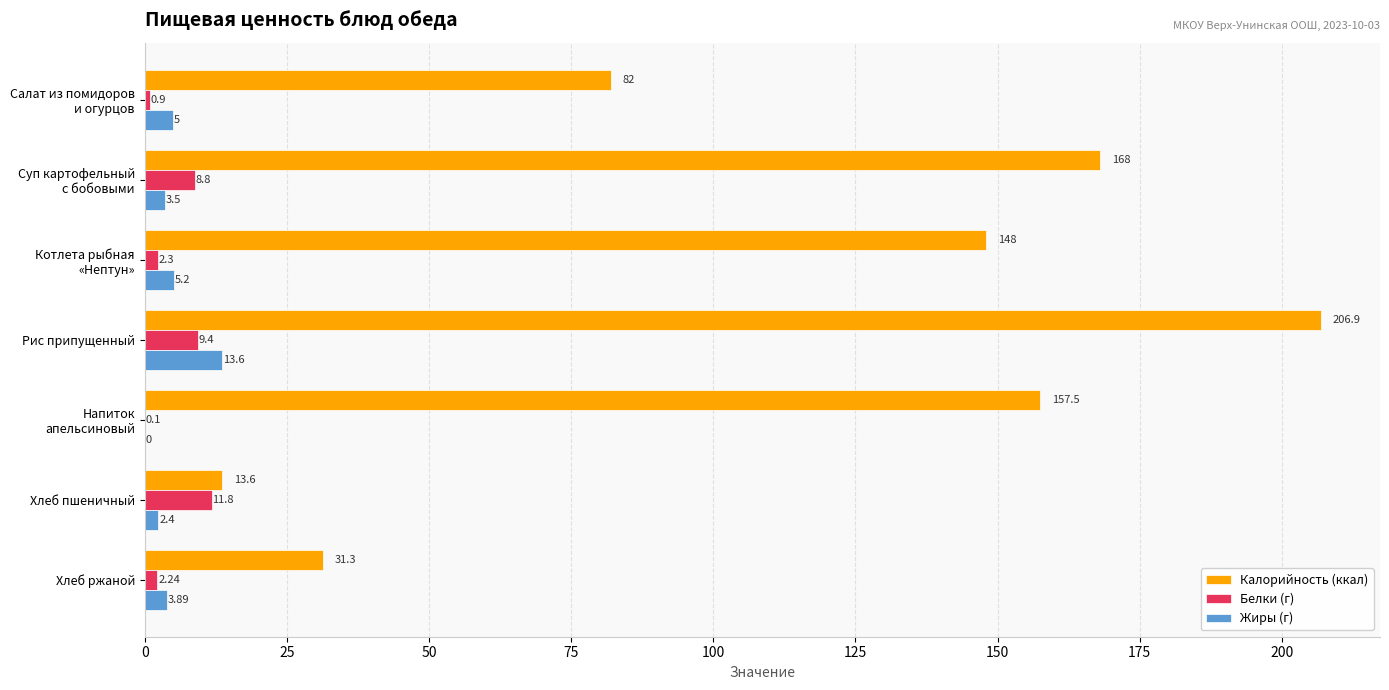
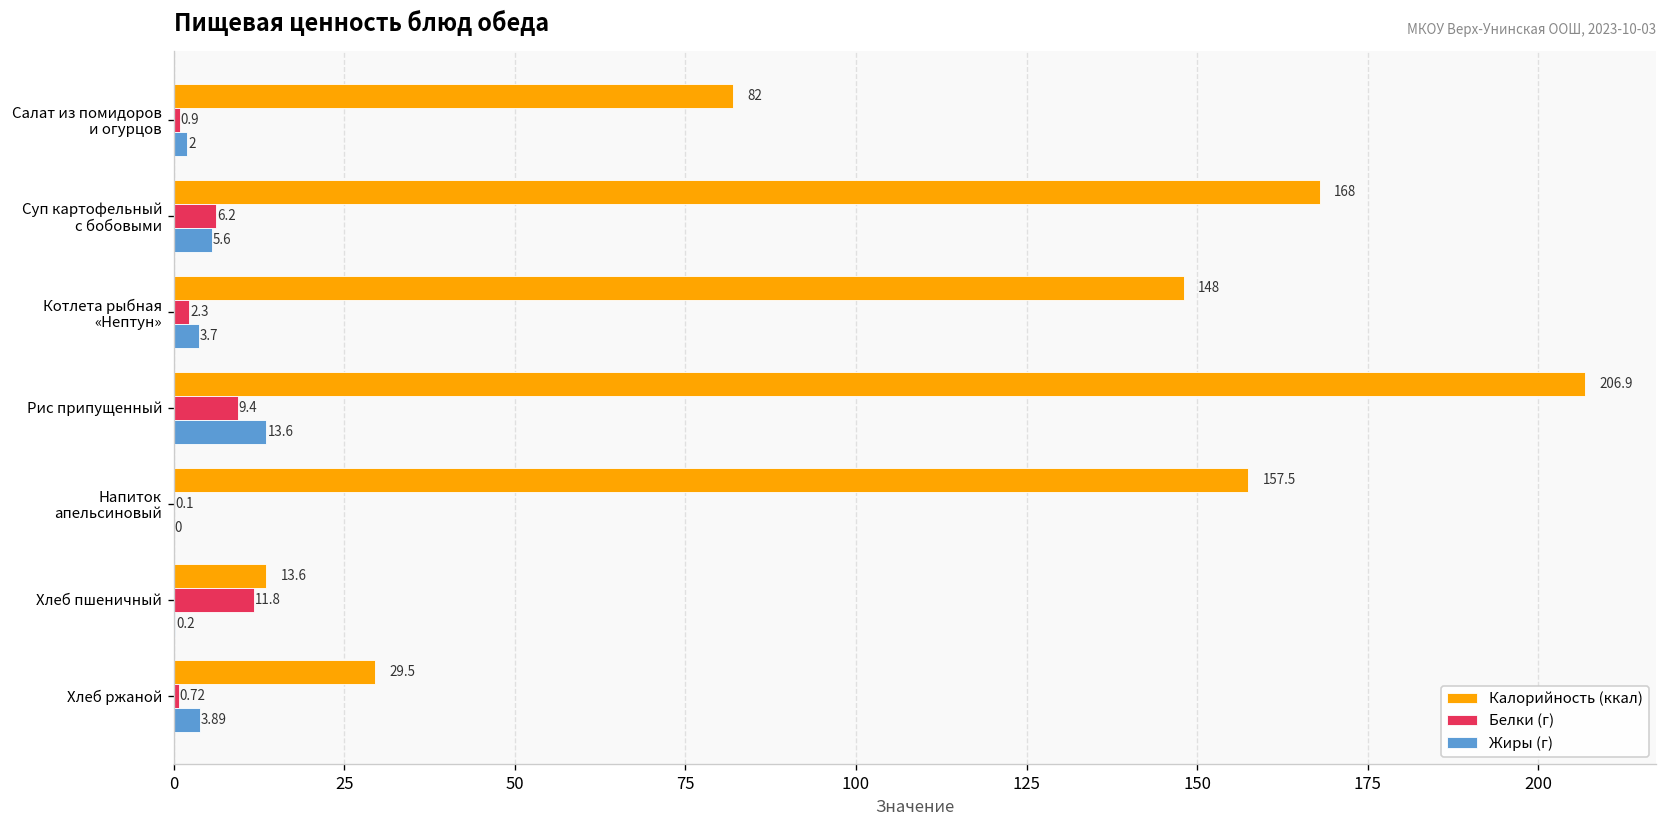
  {
    "Калорийность (ккал)": {
      "Салат из помидоров и огурцов": 82,
      "Суп картофельный с бобовыми": 168,
      "Котлета рыбная «Нептун»": 148,
      "Рис припущенный": 206.9,
      "Напиток апельсиновый": 157.5,
      "Хлеб пшеничный": 13.6,
-     "Хлеб ржаной": 31.3
+     "Хлеб ржаной": 29.5
    },
    "Белки (г)": {
      "Салат из помидоров и огурцов": 0.9,
-     "Суп картофельный с бобовыми": 8.8,
+     "Суп картофельный с бобовыми": 6.2,
      "Котлета рыбная «Нептун»": 2.3,
      "Рис припущенный": 9.4,
      "Напиток апельсиновый": 0.1,
      "Хлеб пшеничный": 11.8,
-     "Хлеб ржаной": 2.24
+     "Хлеб ржаной": 0.72
    },
    "Жиры (г)": {
-     "Салат из помидоров и огурцов": 5,
-     "Суп картофельный с бобовыми": 3.5,
-     "Котлета рыбная «Нептун»": 5.2,
+     "Салат из помидоров и огурцов": 2,
+     "Суп картофельный с бобовыми": 5.6,
+     "Котлета рыбная «Нептун»": 3.7,
      "Рис припущенный": 13.6,
      "Напиток апельсиновый": 0,
-     "Хлеб пшеничный": 2.4,
+     "Хлеб пшеничный": 0.2,
      "Хлеб ржаной": 3.89
    }
  }
